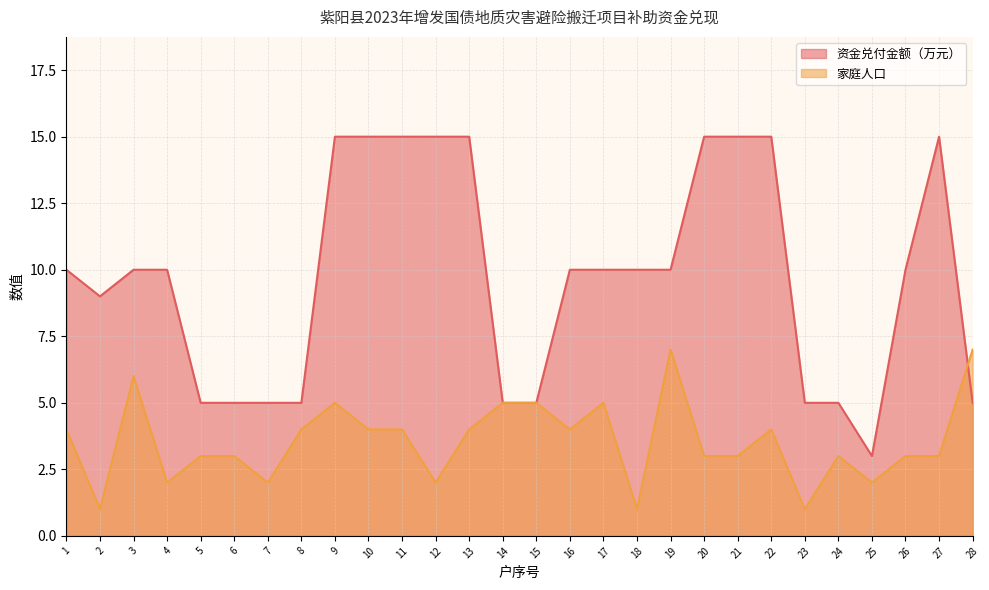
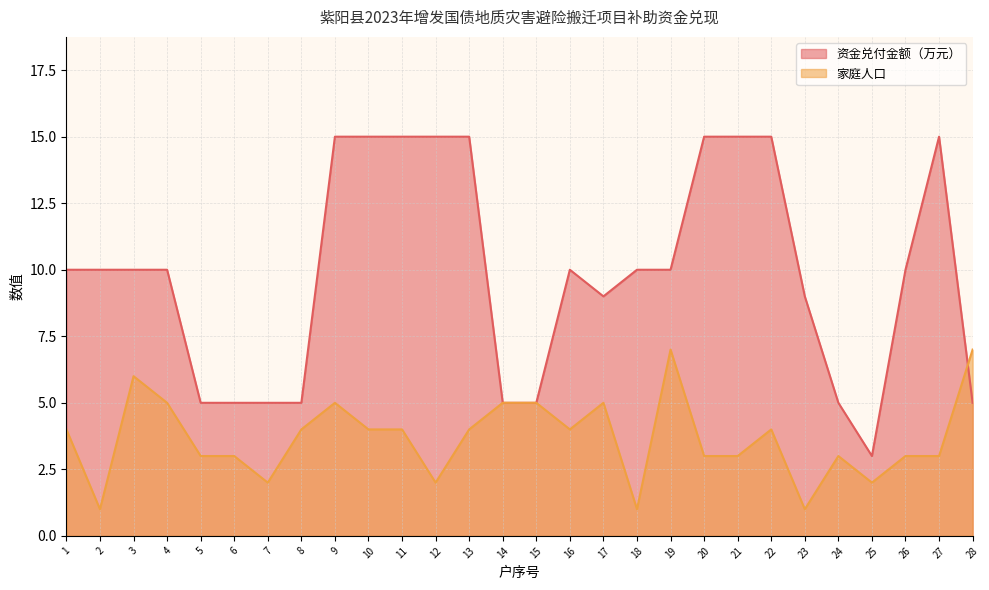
  {
    "资金兑付金额（万元）": {
      "1": 10,
-     "2": 9,
+     "2": 10,
      "3": 10,
      "4": 10,
      "5": 5,
      "6": 5,
      "7": 5,
      "8": 5,
      "9": 15,
      "10": 15,
      "11": 15,
      "12": 15,
      "13": 15,
      "16": 10,
-     "17": 10,
+     "17": 9,
      "18": 10,
      "19": 10,
      "20": 15,
      "21": 15,
      "22": 15,
-     "23": 5,
+     "23": 9,
      "24": 5,
      "25": 3,
      "26": 10,
      "27": 15,
      "28": 5
    },
    "家庭人口": {
      "1": 4,
      "2": 1,
      "3": 6,
-     "4": 2,
+     "4": 5,
      "5": 3,
      "6": 3,
      "7": 2,
      "8": 4,
      "9": 5,
      "10": 4,
      "11": 4,
      "12": 2,
      "13": 4,
      "16": 4,
      "17": 5,
      "18": 1,
      "19": 7,
      "20": 3,
      "21": 3,
      "22": 4,
      "23": 1,
      "24": 3,
      "25": 2,
      "26": 3,
      "27": 3,
      "28": 7
    }
  }
